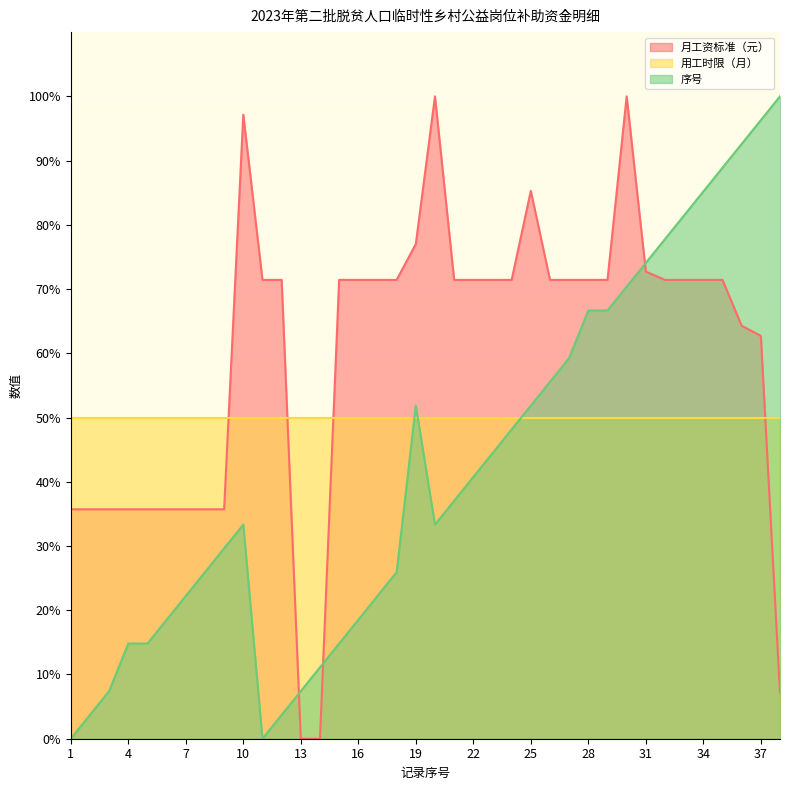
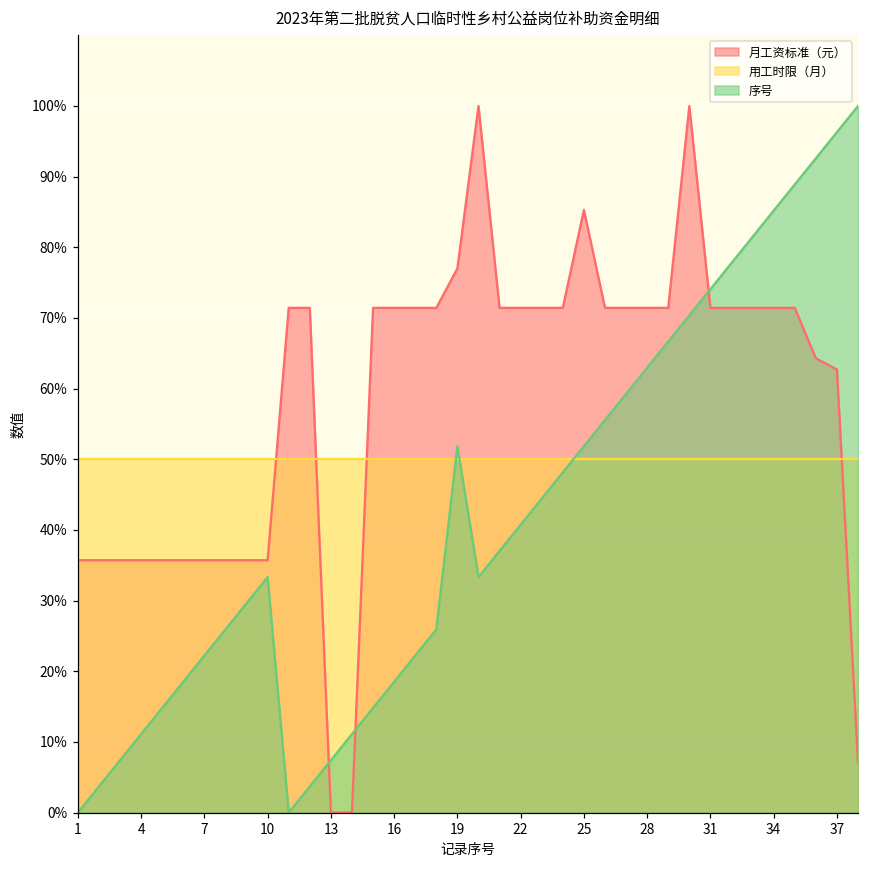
  {
    "月工资标准（元）": {
      "1": "36%",
      "4": "36%",
      "7": "36%",
-     "10": "97%",
+     "10": "36%",
      "13": "0%",
      "16": "71%",
      "19": "77%",
      "22": "71%",
      "25": "85%",
      "28": "71%",
-     "31": "73%",
+     "31": "71%",
      "34": "71%",
      "37": "63%"
    },
    "用工时限（月）": {
      "1": "50%",
      "4": "50%",
      "7": "50%",
      "10": "50%",
      "13": "50%",
      "16": "50%",
      "19": "50%",
      "22": "50%",
      "25": "50%",
      "28": "50%",
      "31": "50%",
      "34": "50%",
      "37": "50%"
    },
    "序号": {
      "1": "0%",
-     "4": "15%",
+     "4": "11%",
      "7": "22%",
      "10": "33%",
      "13": "7%",
      "16": "19%",
      "19": "52%",
      "22": "41%",
      "25": "52%",
-     "28": "67%",
+     "28": "63%",
      "31": "74%",
      "34": "85%",
      "37": "96%"
    }
  }
